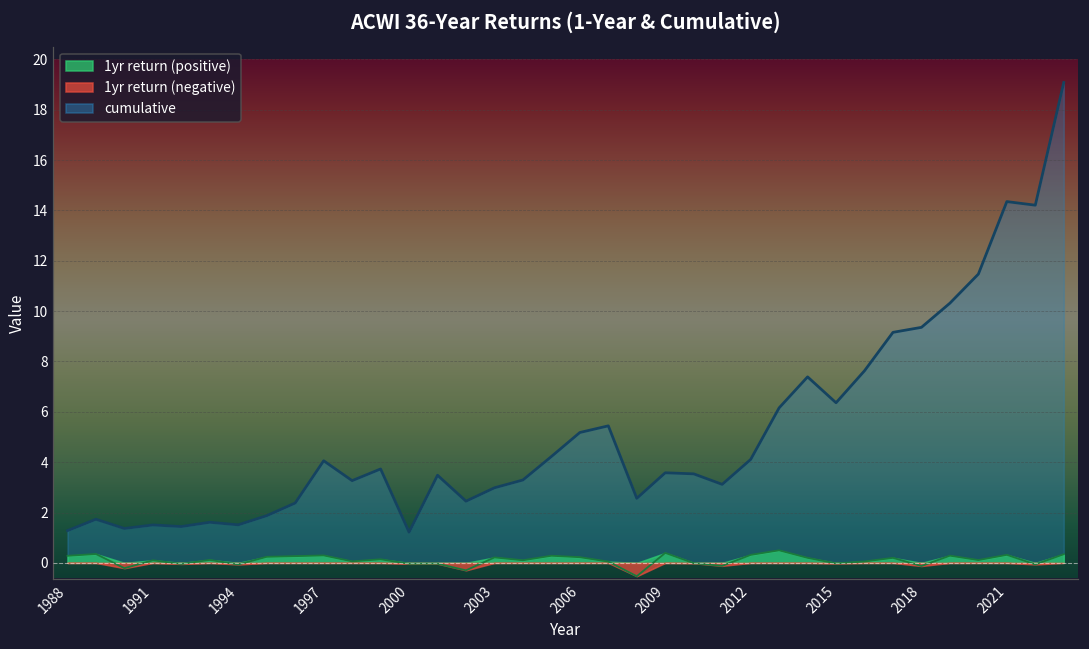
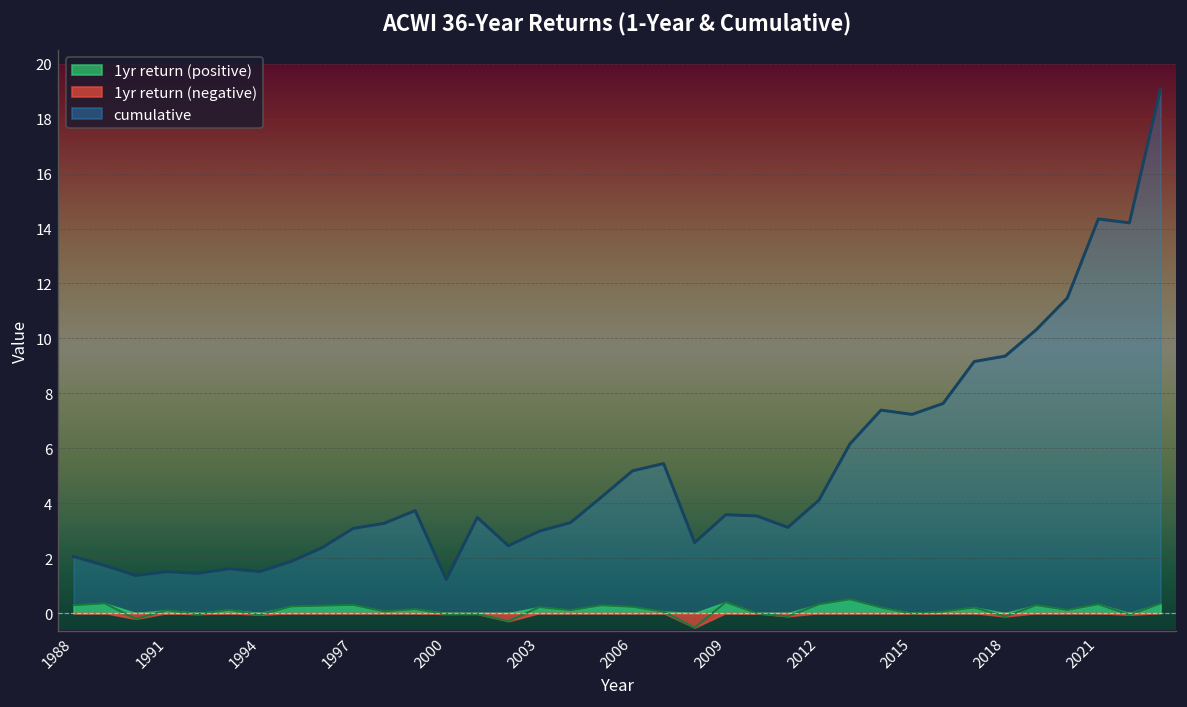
  {
    "cumulative": {
-     "1988": 1.3,
+     "1988": 2.1,
      "1991": 1.5,
      "1994": 1.5,
-     "1997": 4.1,
+     "1997": 3.1,
      "2000": 1.2,
      "2003": 3.0,
      "2006": 5.2,
      "2009": 3.6,
      "2012": 4.1,
-     "2015": 6.4,
+     "2015": 7.2,
      "2018": 9.4,
      "2021": 14.3
    }
  }
